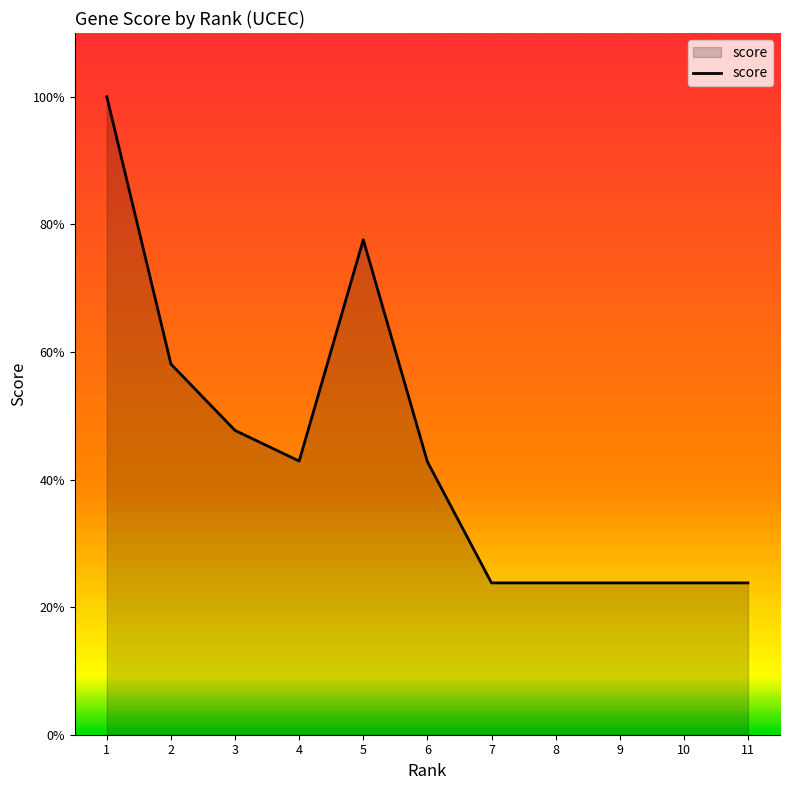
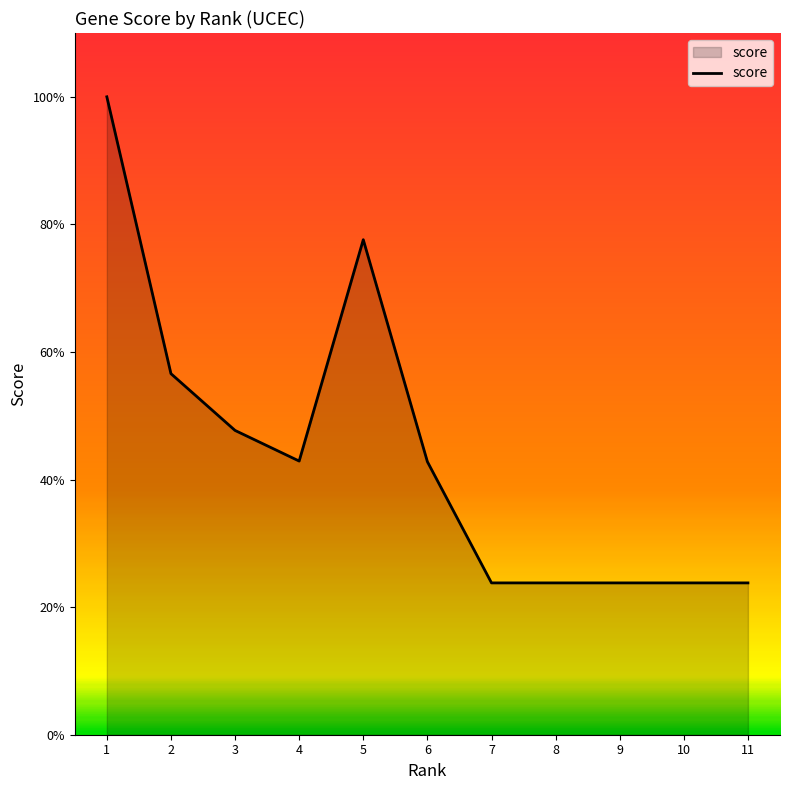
  {
    "1": "100%",
-   "2": "58%",
+   "2": "57%",
    "3": "48%",
    "4": "43%",
    "5": "78%",
    "6": "43%",
    "7": "24%",
    "8": "24%",
    "9": "24%",
    "10": "24%",
    "11": "24%"
  }
